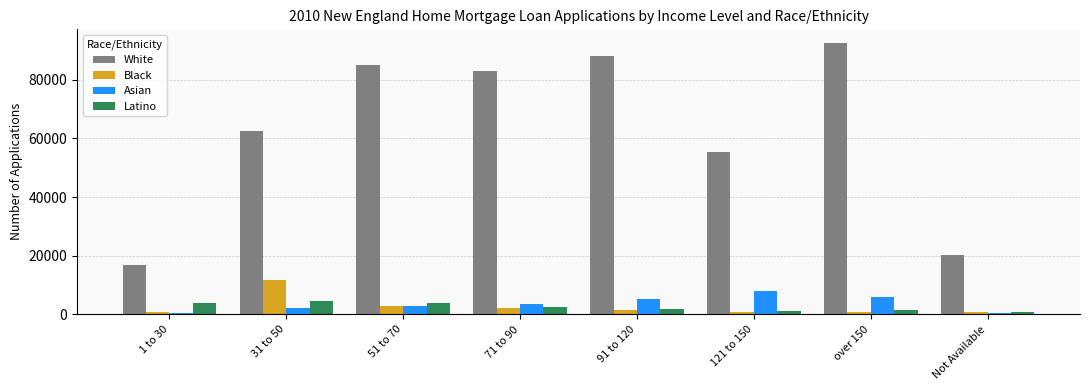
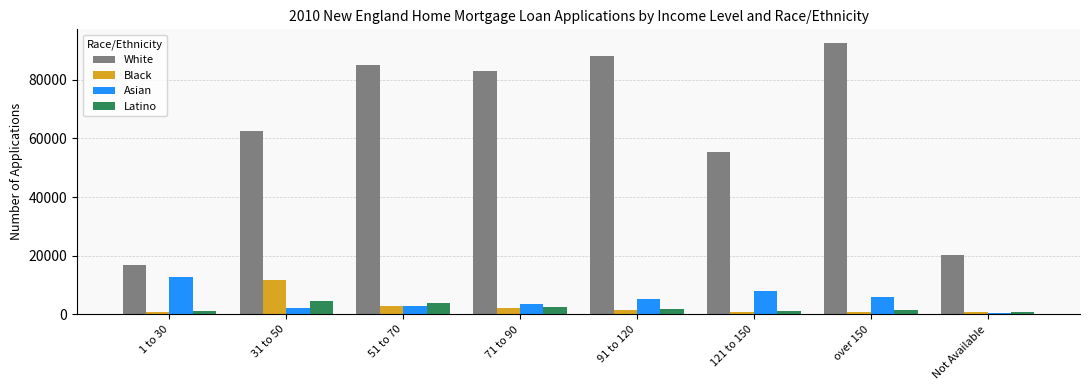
  {
    "White": {
      "1 to 30": 17000,
      "31 to 50": 63000,
      "51 to 70": 85000,
      "71 to 90": 83000,
      "91 to 120": 88000,
      "121 to 150": 55000,
      "over 150": 93000,
      "Not Available": 20000
    },
    "Black": {
      "31 to 50": 12000,
      "51 to 70": 3000,
      "71 to 90": 2000,
      "91 to 120": 2000,
      "over 150": 1000
    },
    "Asian": {
-     "1 to 30": 1000,
+     "1 to 30": 13000,
      "31 to 50": 2000,
      "51 to 70": 3000,
      "71 to 90": 3000,
      "91 to 120": 5000,
      "121 to 150": 8000,
      "over 150": 6000
    },
    "Latino": {
-     "1 to 30": 4000,
+     "1 to 30": 1000,
      "31 to 50": 4000,
      "51 to 70": 4000,
      "71 to 90": 2000,
      "91 to 120": 2000,
      "121 to 150": 1000,
      "over 150": 1000,
      "Not Available": 1000
    }
  }
